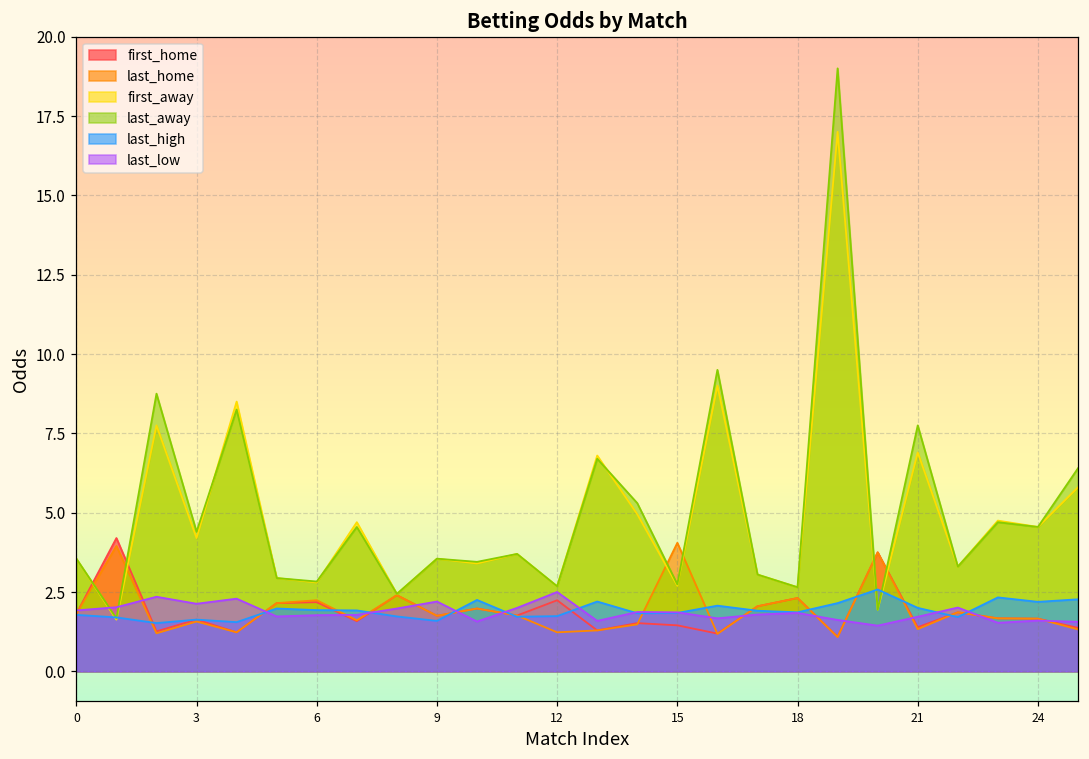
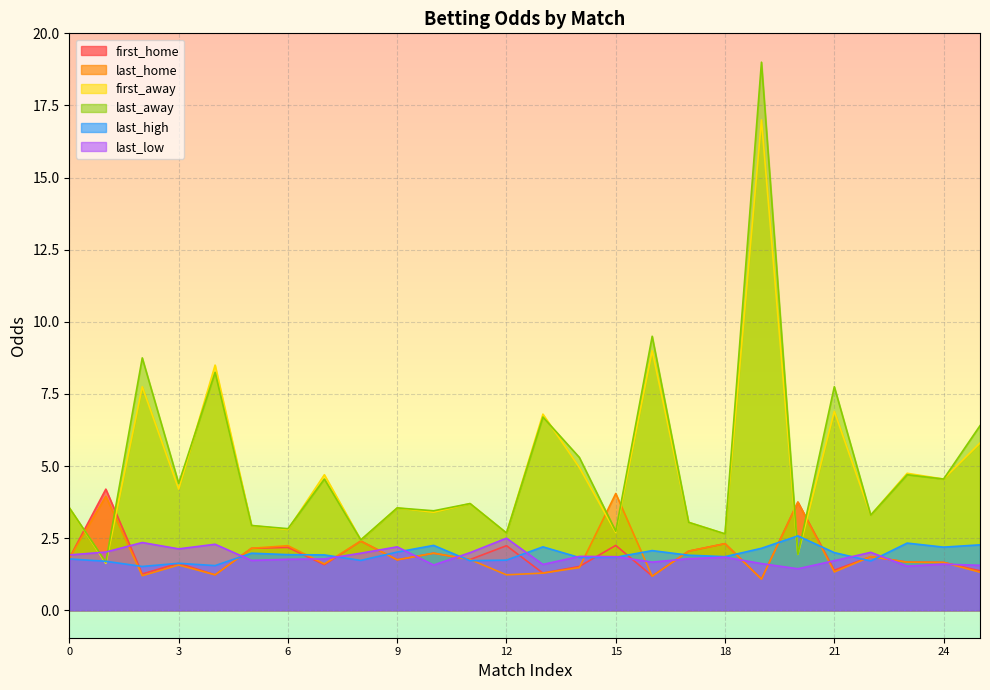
  {
    "first_home": {
      "12": 2.2,
-     "15": 1.5
+     "15": 2.3
    },
    "last_home": {
      "12": 1.2,
      "15": 4.1
    },
    "first_away": {
      "3": 4.2,
      "21": 6.9
    },
    "last_away": {
      "3": 4.4,
      "21": 7.8
    },
    "last_high": {
      "6": 1.9,
-     "9": 1.6,
+     "9": 2.0,
      "12": 1.7,
      "21": 2.0,
      "24": 2.2
    },
    "last_low": {
      "0": 1.9,
      "3": 2.1,
      "6": 1.8,
      "9": 2.2,
      "12": 2.5,
      "21": 1.7
    }
  }
